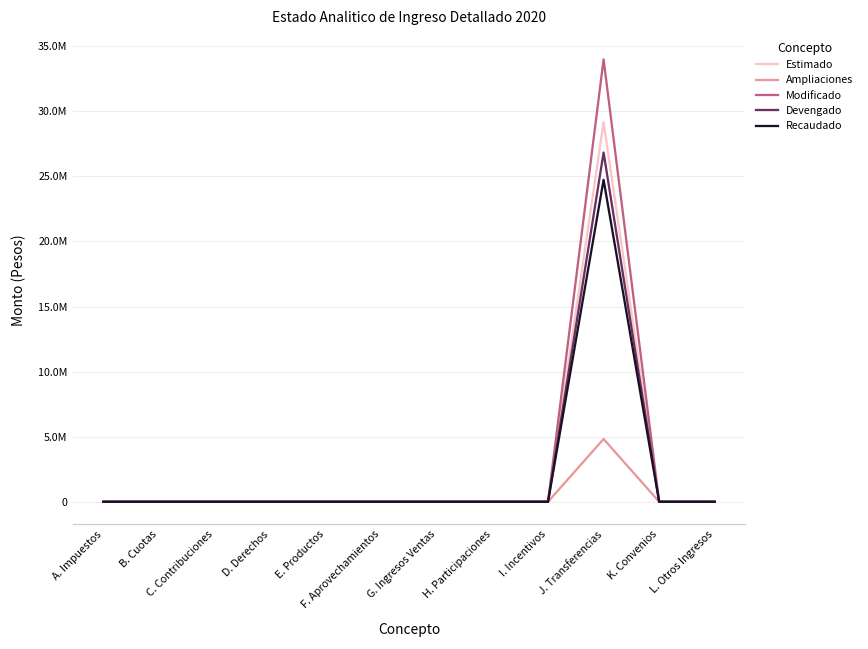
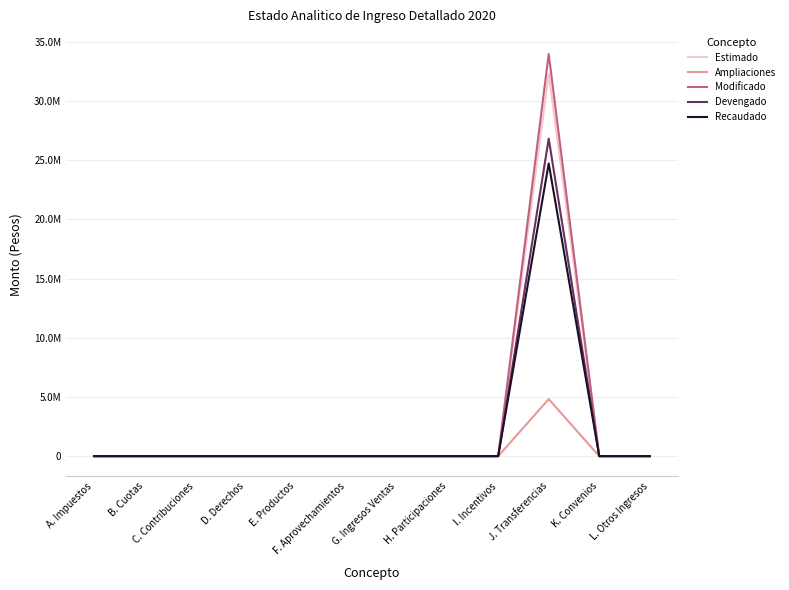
  {
    "Estimado": {
-     "J. Transferencias": 29200000
+     "J. Transferencias": 32300000
    },
    "Ampliaciones": {
      "J. Transferencias": 4800000
    },
    "Modificado": {
      "J. Transferencias": 34000000
    },
    "Devengado": {
      "J. Transferencias": 26800000
    },
    "Recaudado": {
      "J. Transferencias": 24700000
    }
  }
